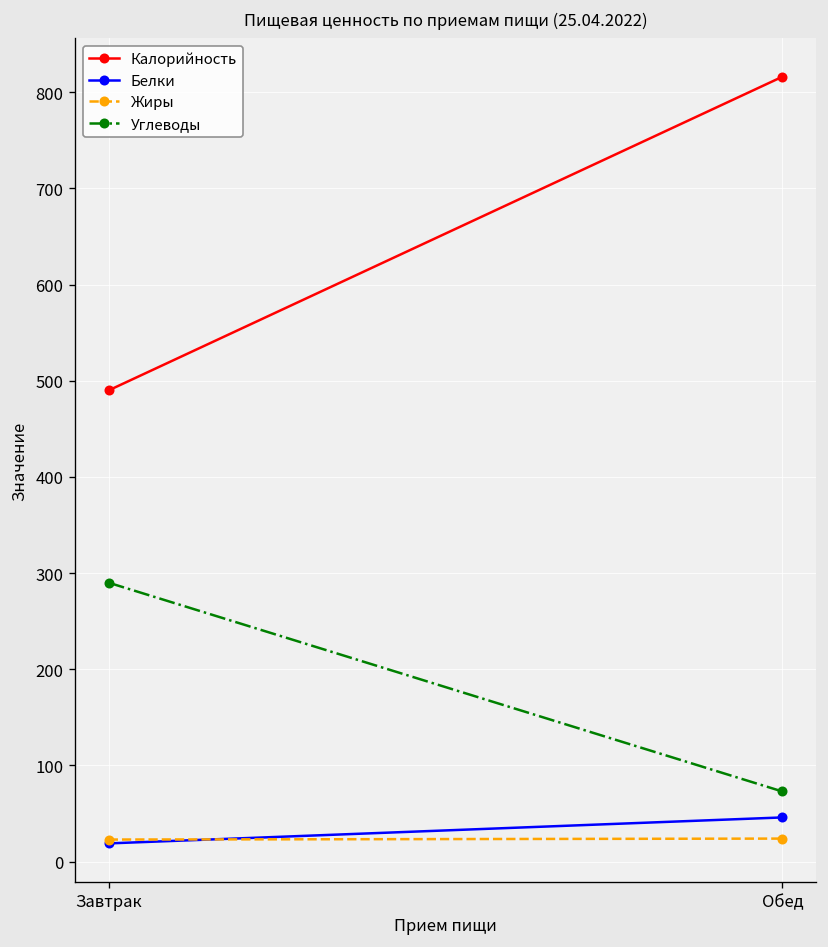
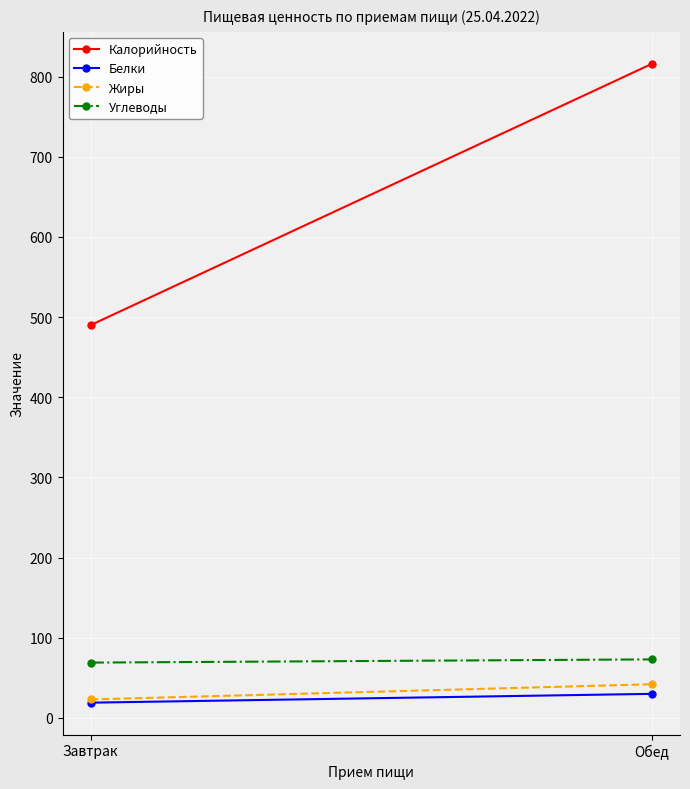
  {
    "Калорийность": {
      "Завтрак": 490,
      "Обед": 820
    },
    "Белки": {
      "Завтрак": 20,
-     "Обед": 50
+     "Обед": 30
    },
    "Жиры": {
      "Завтрак": 20,
-     "Обед": 20
+     "Обед": 40
    },
    "Углеводы": {
-     "Завтрак": 290,
+     "Завтрак": 70,
      "Обед": 70
    }
  }
